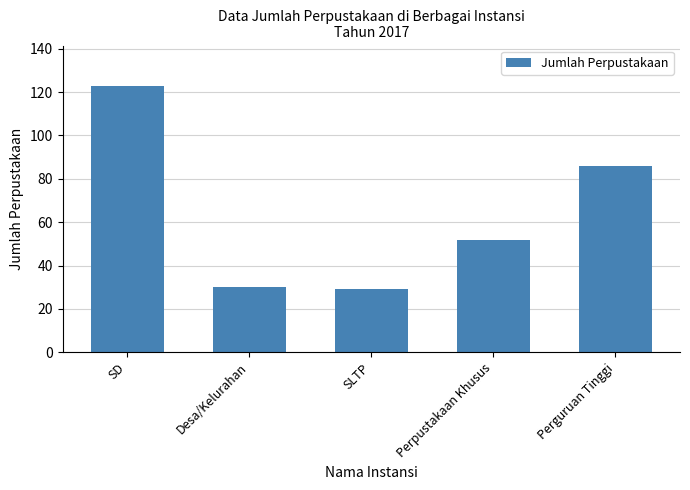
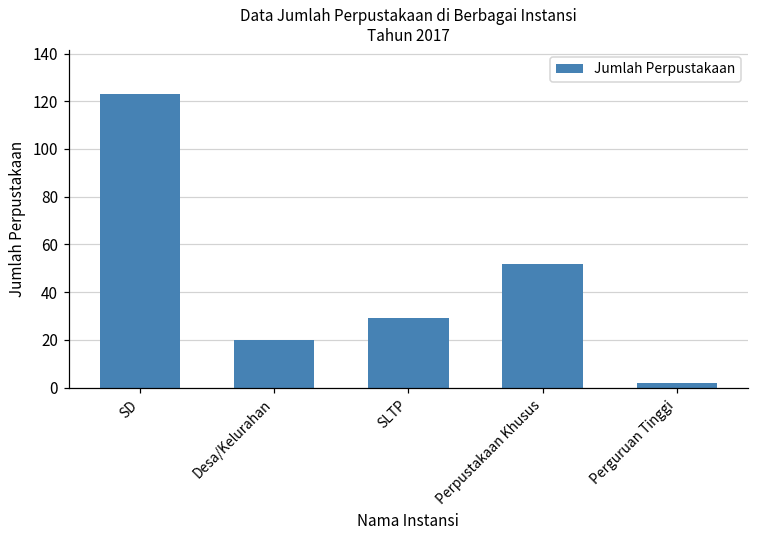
  {
    "SD": 123,
-   "Desa/Kelurahan": 30,
+   "Desa/Kelurahan": 20,
    "SLTP": 29,
    "Perpustakaan Khusus": 52,
-   "Perguruan Tinggi": 86
+   "Perguruan Tinggi": 2
  }
